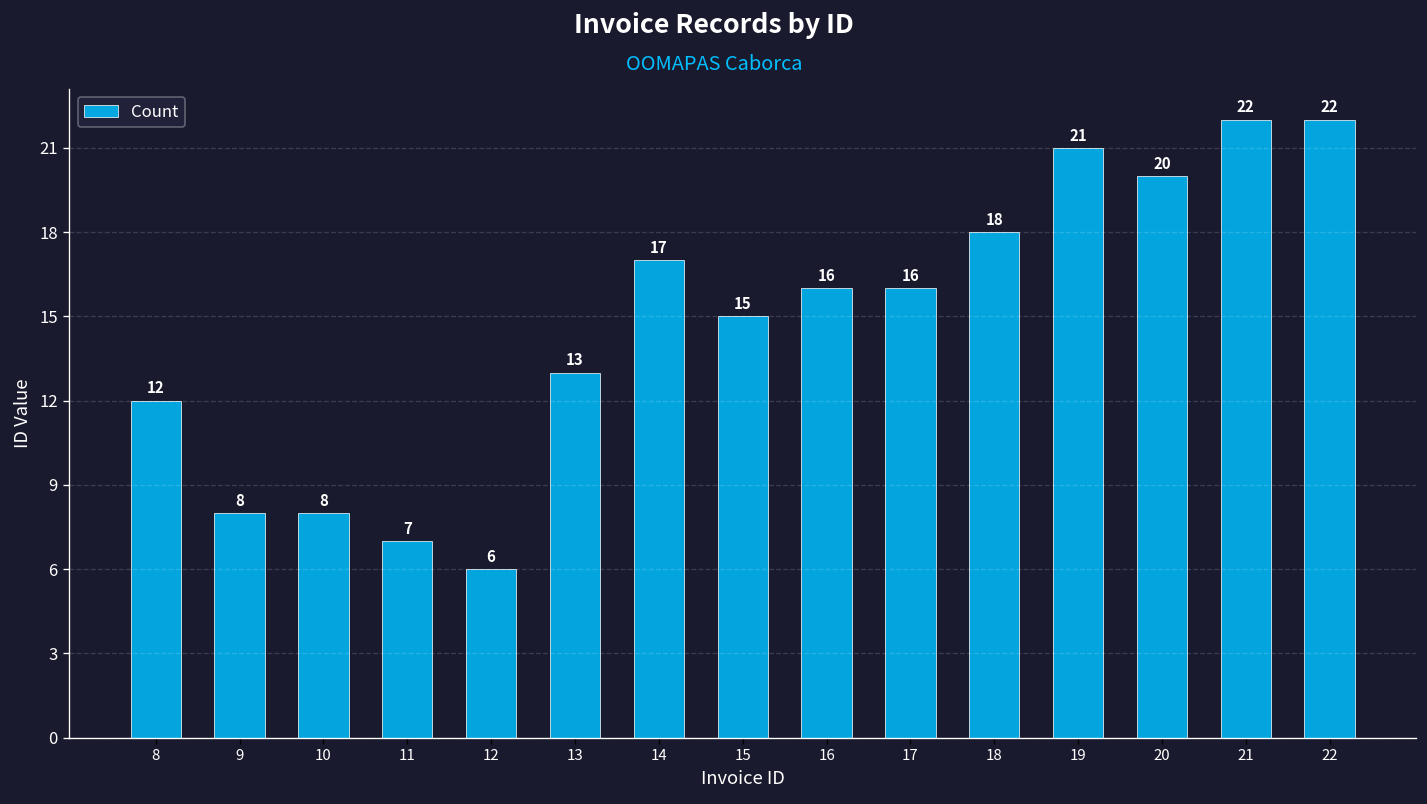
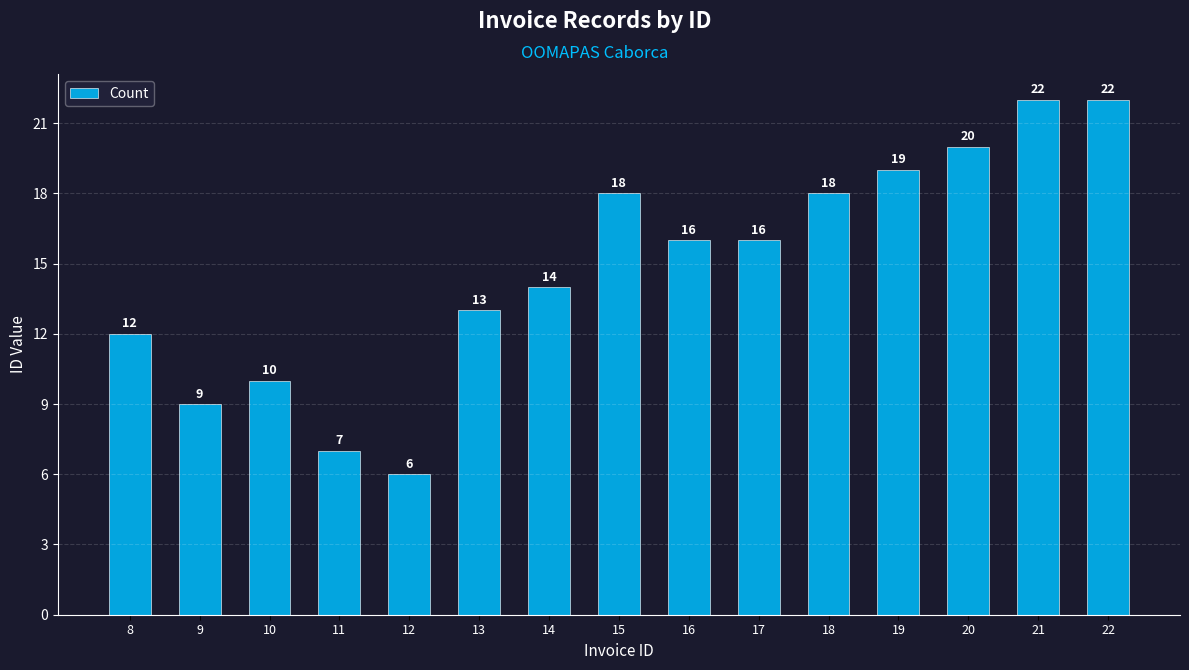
  {
    "8": 12,
-   "9": 8,
-   "10": 8,
+   "9": 9,
+   "10": 10,
    "11": 7,
    "12": 6,
    "13": 13,
-   "14": 17,
-   "15": 15,
+   "14": 14,
+   "15": 18,
    "16": 16,
    "17": 16,
    "18": 18,
-   "19": 21,
+   "19": 19,
    "20": 20,
    "21": 22,
    "22": 22
  }
